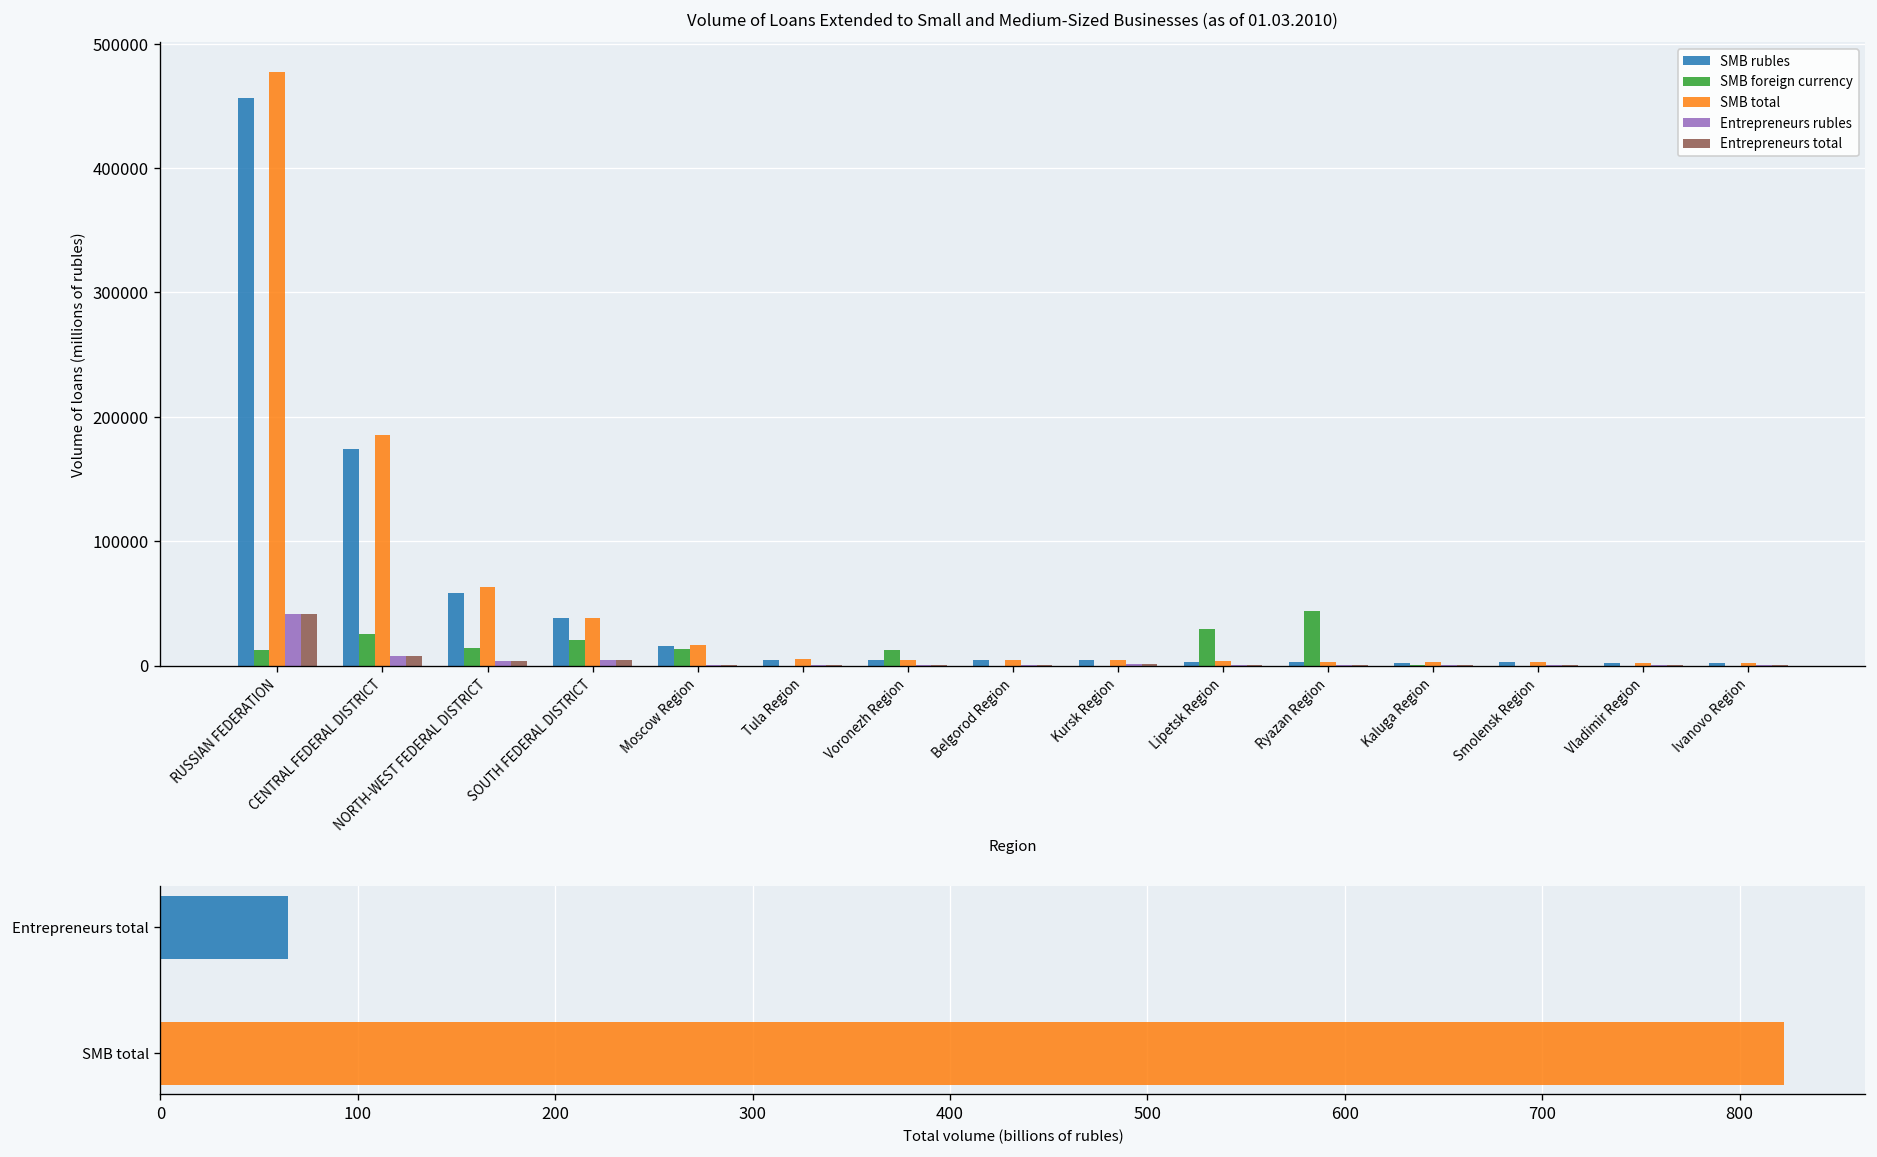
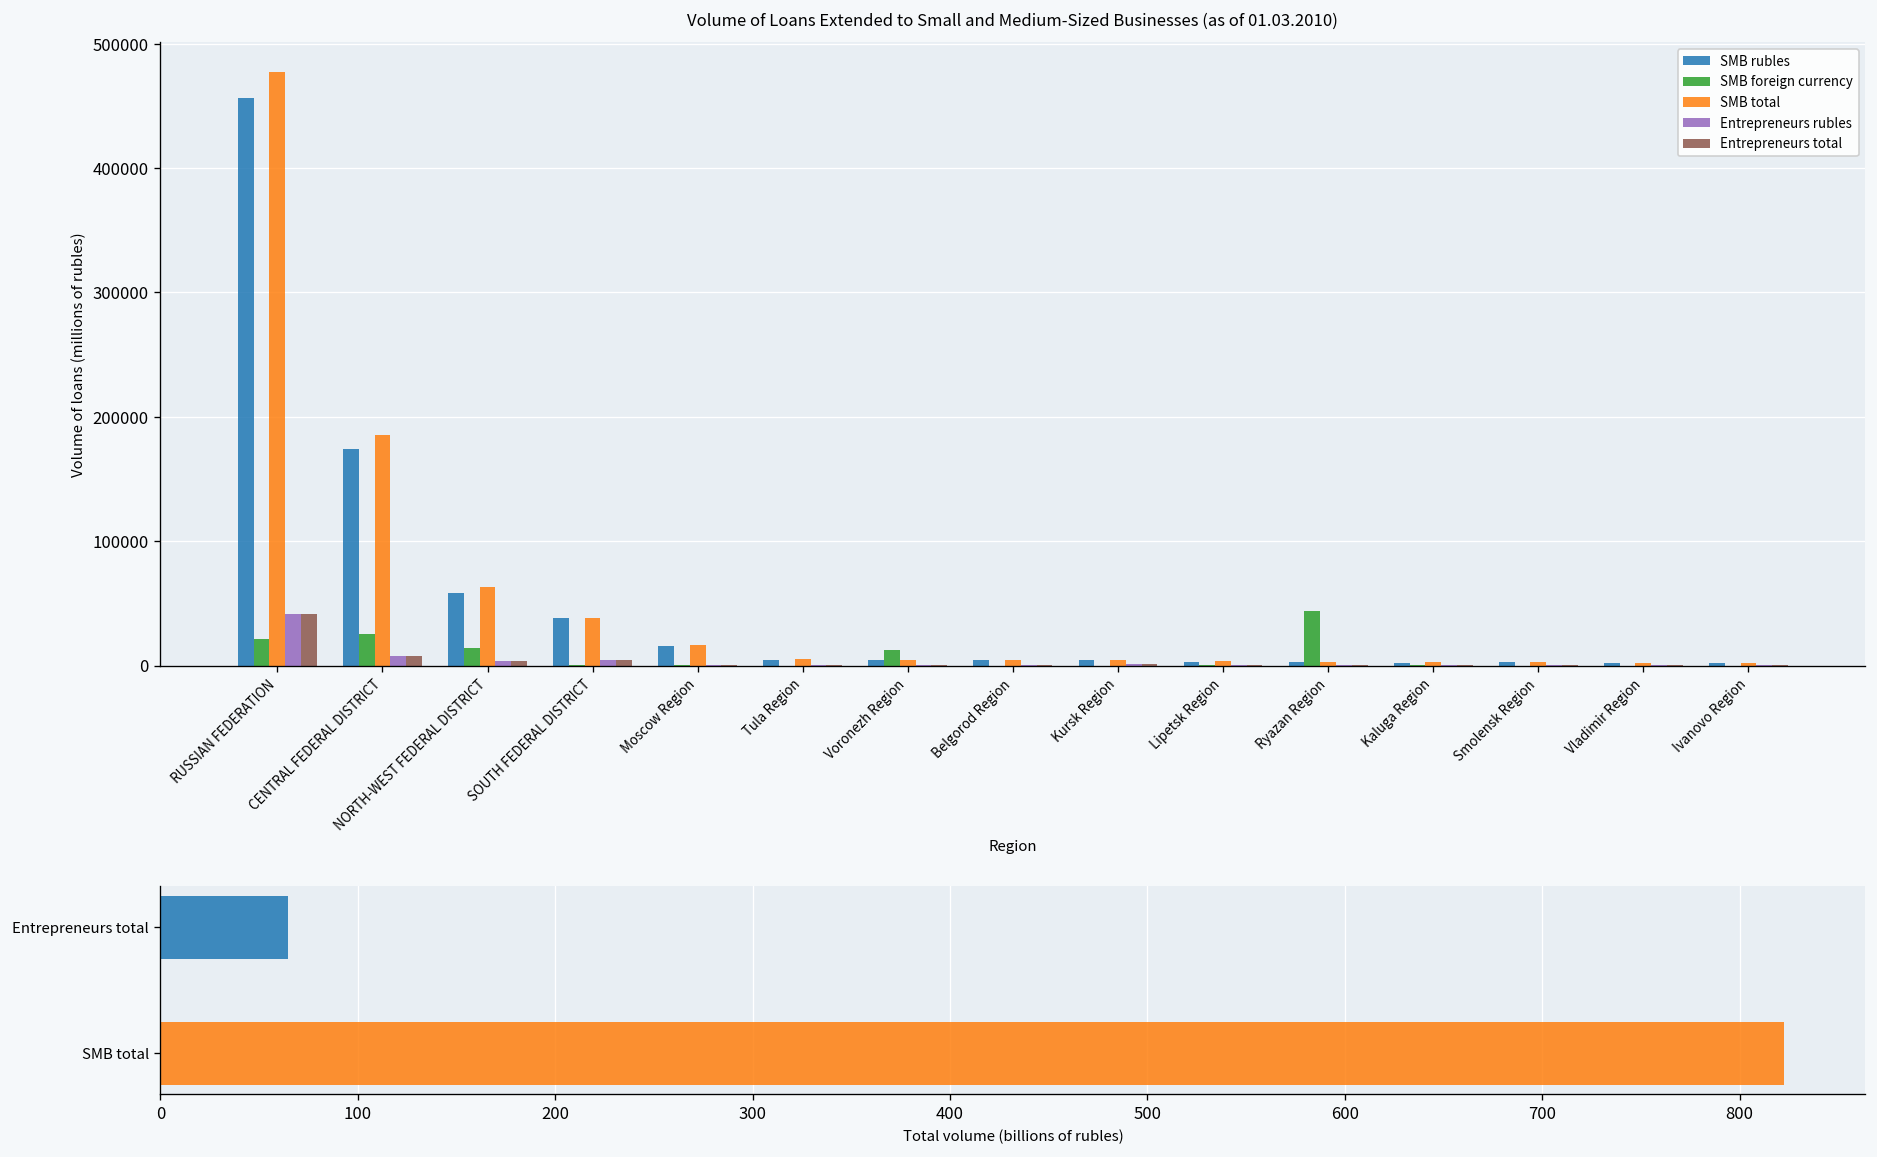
  {
    "Volume of Loans Extended to Small and Medium-Sized Businesses (as of 01.03.2010)": {
      "SMB rubles": {
        "RUSSIAN FEDERATION": 456000,
        "CENTRAL FEDERAL DISTRICT": 174000,
        "NORTH-WEST FEDERAL DISTRICT": 58000,
        "SOUTH FEDERAL DISTRICT": 38000,
        "Moscow Region": 16000,
        "Tula Region": 5000,
        "Voronezh Region": 5000,
        "Belgorod Region": 4000,
        "Kursk Region": 4000,
        "Lipetsk Region": 3000,
        "Ryazan Region": 3000,
        "Kaluga Region": 2000,
        "Smolensk Region": 2000
      },
      "SMB foreign currency": {
-       "RUSSIAN FEDERATION": 13000,
+       "RUSSIAN FEDERATION": 21000,
        "CENTRAL FEDERAL DISTRICT": 26000,
        "NORTH-WEST FEDERAL DISTRICT": 14000,
-       "SOUTH FEDERAL DISTRICT": 20000,
-       "Moscow Region": 13000,
+       "SOUTH FEDERAL DISTRICT": 1000,
+       "Moscow Region": 1000,
        "Voronezh Region": 12000,
        "Kursk Region": 0,
-       "Lipetsk Region": 30000,
+       "Lipetsk Region": 0,
        "Ryazan Region": 44000,
        "Vladimir Region": 0
      },
      "SMB total": {
        "RUSSIAN FEDERATION": 477000,
        "CENTRAL FEDERAL DISTRICT": 185000,
        "NORTH-WEST FEDERAL DISTRICT": 63000,
        "SOUTH FEDERAL DISTRICT": 39000,
        "Moscow Region": 17000,
        "Tula Region": 5000,
        "Voronezh Region": 5000,
        "Belgorod Region": 4000,
        "Kursk Region": 4000,
        "Lipetsk Region": 3000,
        "Ryazan Region": 3000,
        "Kaluga Region": 3000,
        "Smolensk Region": 3000
      },
      "Entrepreneurs rubles": {
        "RUSSIAN FEDERATION": 41000,
        "CENTRAL FEDERAL DISTRICT": 8000,
        "NORTH-WEST FEDERAL DISTRICT": 4000,
        "SOUTH FEDERAL DISTRICT": 4000
      },
      "Entrepreneurs total": {
        "RUSSIAN FEDERATION": 42000,
        "CENTRAL FEDERAL DISTRICT": 8000,
        "NORTH-WEST FEDERAL DISTRICT": 4000,
        "SOUTH FEDERAL DISTRICT": 4000
      }
    }
  }
